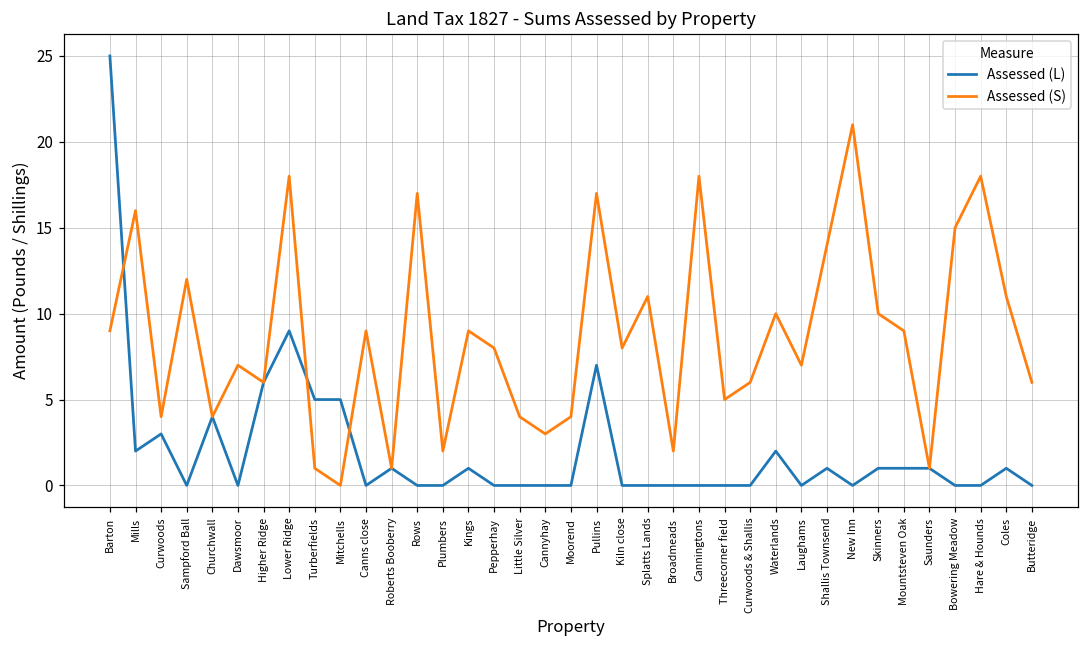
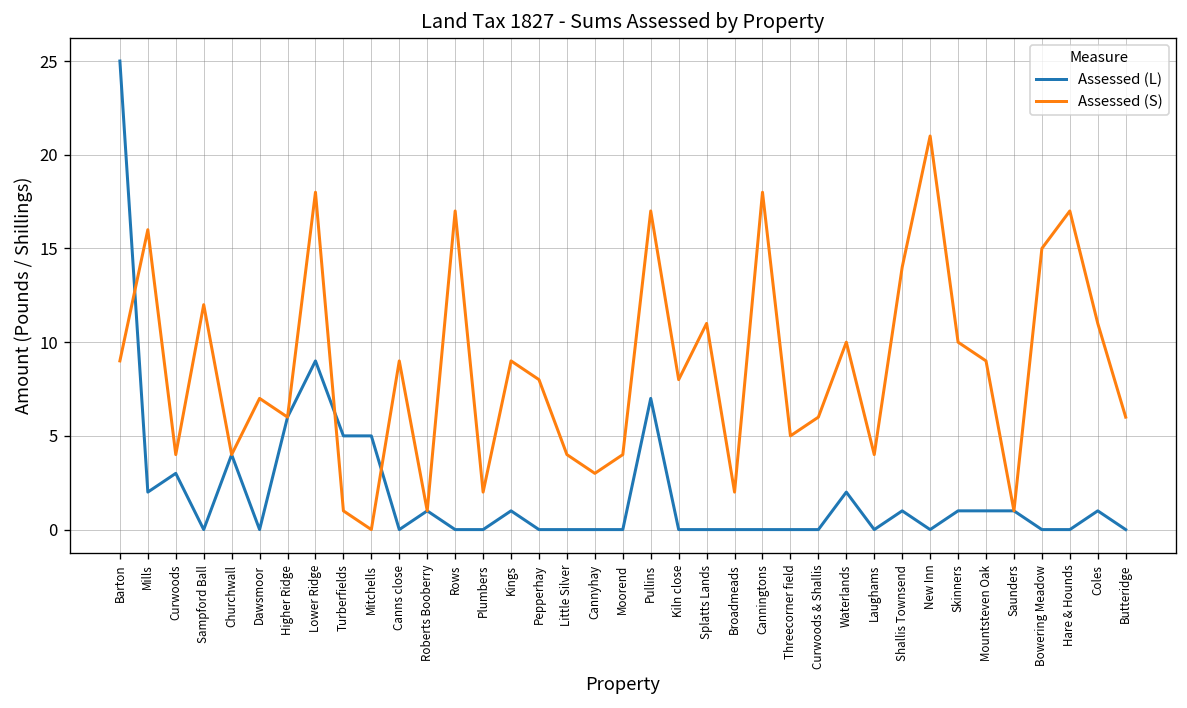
  {
    "Assessed (L)": {
      "Barton": 25,
      "Mills": 2,
      "Curwoods": 3,
      "Sampford Ball": 0,
      "Dawsmoor": 0,
      "Lower Ridge": 9,
      "Turberfields": 5,
      "Mitchells": 5,
      "Canns close": 0,
      "Rows": 0,
      "Plumbers": 0,
      "Kings": 1,
      "Pepperhay": 0,
      "Little Silver": 0,
      "Cannyhay": 0,
      "Moorend": 0,
      "Pullins": 7,
      "Kiln close": 0,
      "Splatts Lands": 0,
      "Broadmeads": 0,
      "Canningtons": 0,
      "Threecorner field": 0,
      "Curwoods & Shallis": 0,
      "Waterlands": 2,
      "Laughams": 0,
      "Shallis Townsend": 1,
      "New Inn": 0,
      "Skinners": 1,
      "Mountsteven Oak": 1,
      "Bowering Meadow": 0,
      "Hare & Hounds": 0,
      "Coles": 1,
      "Butteridge": 0
    },
    "Assessed (S)": {
      "Barton": 9,
      "Mills": 16,
      "Curwoods": 4,
      "Sampford Ball": 12,
      "Dawsmoor": 7,
      "Lower Ridge": 18,
      "Turberfields": 1,
      "Mitchells": 0,
      "Canns close": 9,
      "Rows": 17,
      "Plumbers": 2,
      "Kings": 9,
      "Pepperhay": 8,
      "Little Silver": 4,
      "Cannyhay": 3,
      "Moorend": 4,
      "Pullins": 17,
      "Kiln close": 8,
      "Splatts Lands": 11,
      "Broadmeads": 2,
      "Canningtons": 18,
      "Threecorner field": 5,
      "Curwoods & Shallis": 6,
      "Waterlands": 10,
-     "Laughams": 7,
+     "Laughams": 4,
      "Shallis Townsend": 14,
      "New Inn": 21,
      "Skinners": 10,
      "Mountsteven Oak": 9,
      "Bowering Meadow": 15,
-     "Hare & Hounds": 18,
+     "Hare & Hounds": 17,
      "Coles": 11,
      "Butteridge": 6
    }
  }
